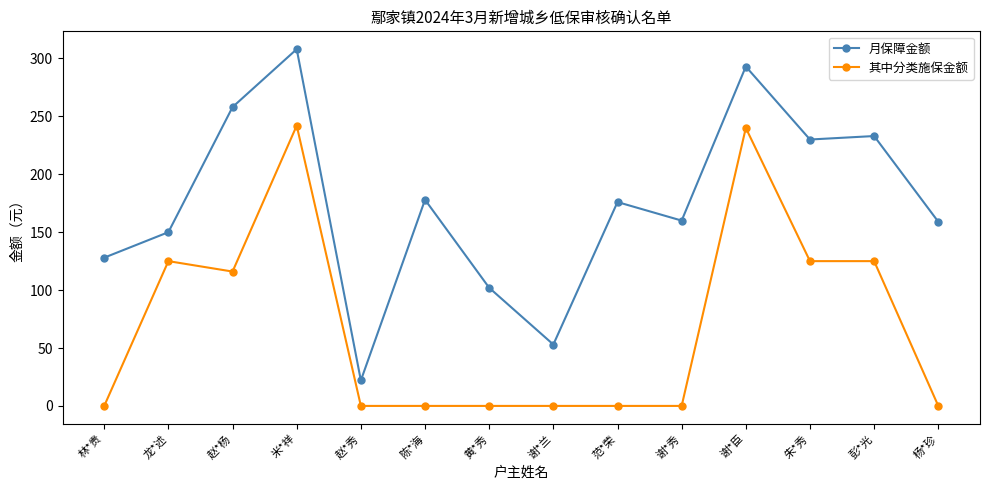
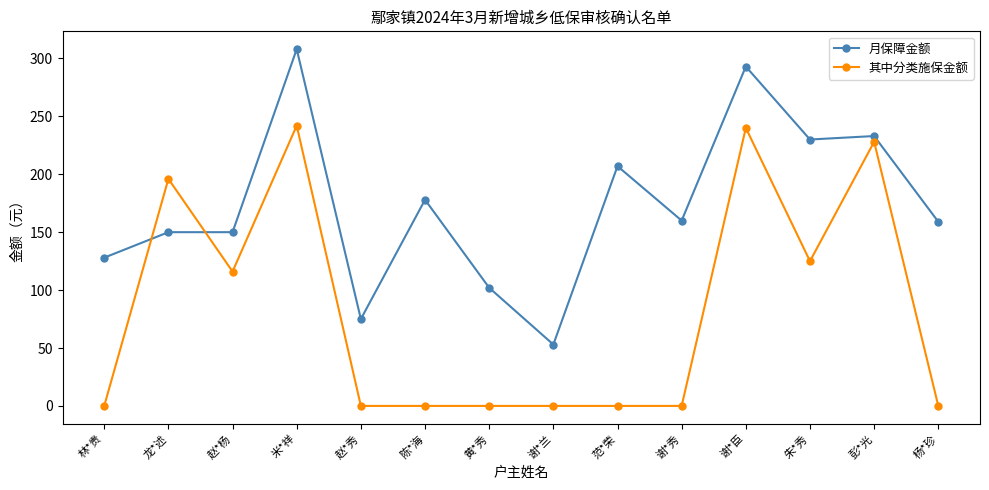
  {
    "月保障金额": {
      "林*贵": 128,
      "龙*述": 150,
-     "赵*杨": 258,
+     "赵*杨": 150,
      "米*祥": 308,
-     "赵*秀": 22,
+     "赵*秀": 75,
      "陈*海": 178,
      "黄*秀": 102,
      "谢*兰": 53,
-     "范*荣": 176,
+     "范*荣": 207,
      "谢*秀": 160,
      "谢*臣": 293,
      "朱*秀": 230,
      "彭*光": 233,
      "杨*珍": 159
    },
    "其中分类施保金额": {
      "林*贵": 0,
-     "龙*述": 125,
+     "龙*述": 196,
      "赵*杨": 116,
      "米*祥": 242,
      "赵*秀": 0,
      "陈*海": 0,
      "黄*秀": 0,
      "谢*兰": 0,
      "范*荣": 0,
      "谢*秀": 0,
      "谢*臣": 240,
      "朱*秀": 125,
-     "彭*光": 125,
+     "彭*光": 228,
      "杨*珍": 0
    }
  }
